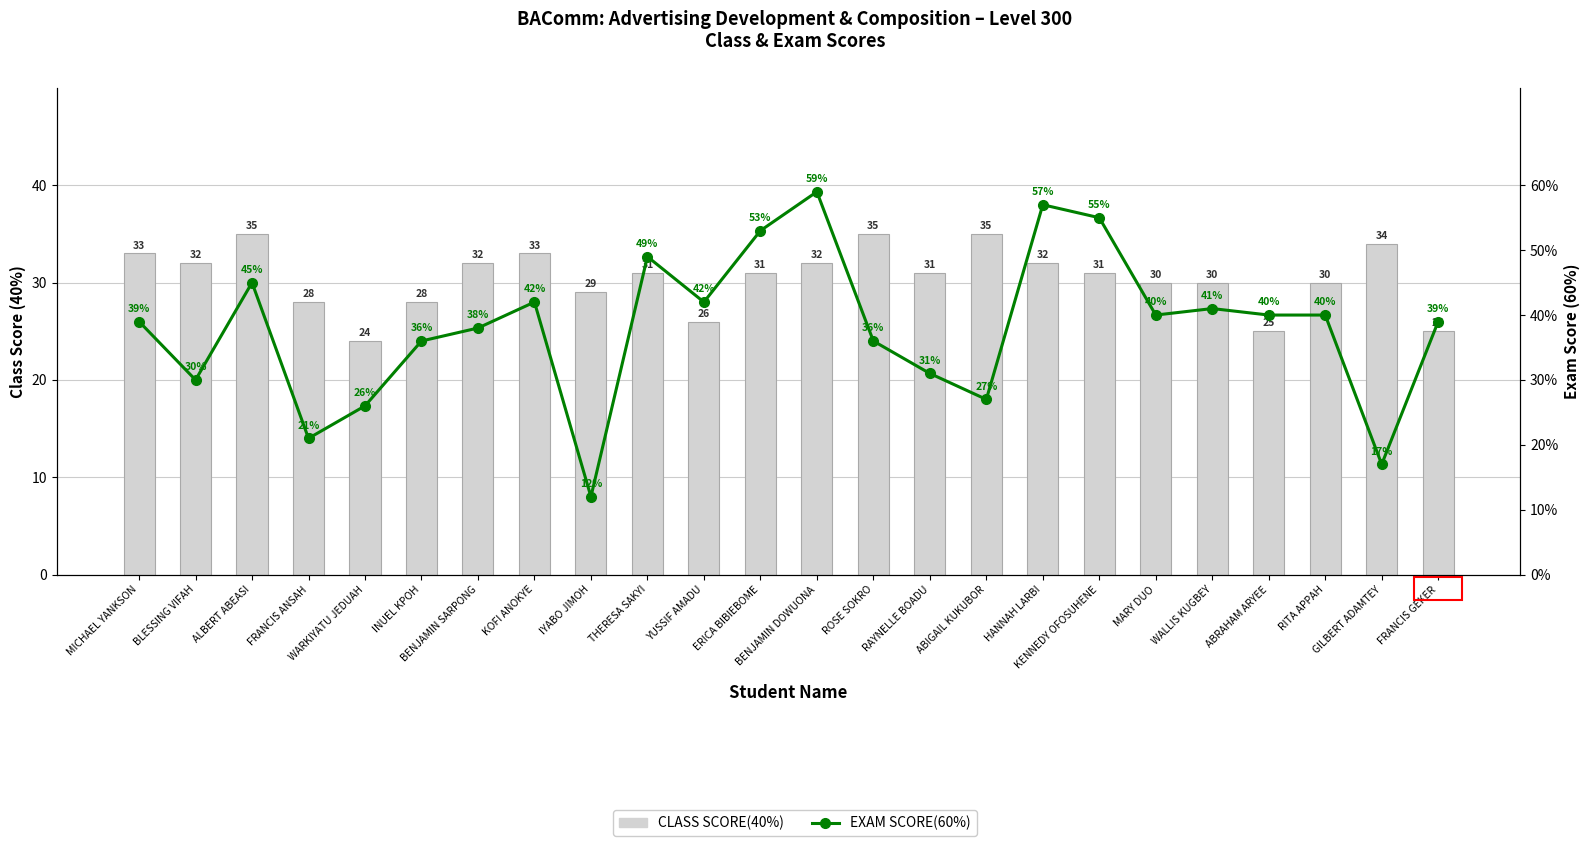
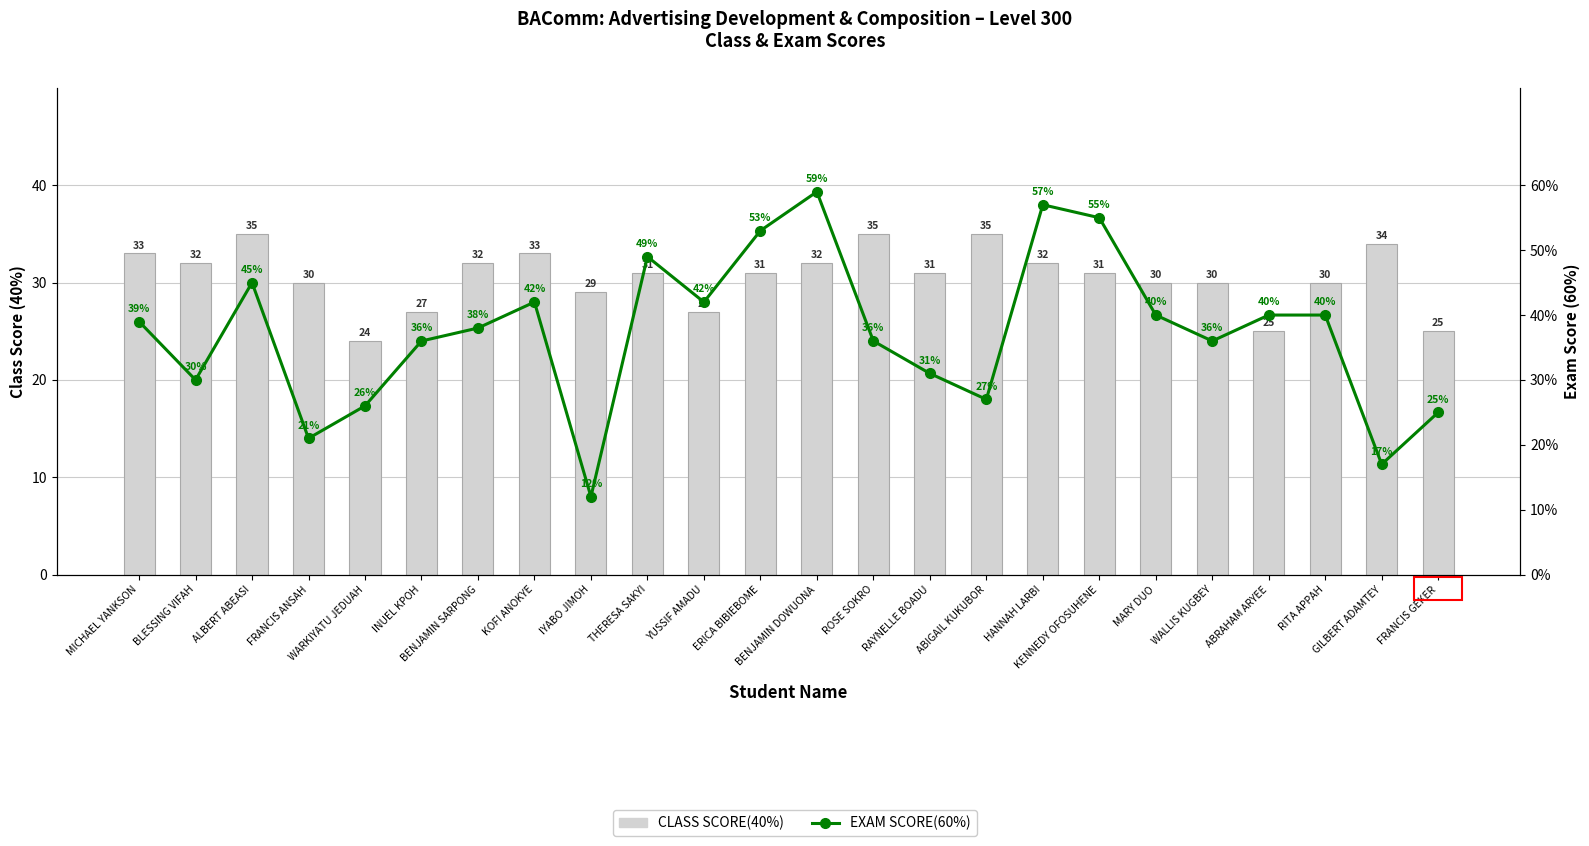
  {
    "CLASS SCORE(40%)": {
      "MICHAEL YANKSON": "33",
      "BLESSING VIFAH": "32",
      "ALBERT ABEASI": "35",
-     "FRANCIS ANSAH": "28",
+     "FRANCIS ANSAH": "30",
      "WARKIYATU JEDUAH": "24",
-     "INUEL KPOH": "28",
+     "INUEL KPOH": "27",
      "BENJAMIN SARPONG": "32",
      "KOFI ANOKYE": "33",
      "IYABO JIMOH": "29",
      "THERESA SAKYI": "31",
-     "YUSSIF AMADU": "26",
+     "YUSSIF AMADU": "27",
      "ERICA BIBIEBOME": "31",
      "BENJAMIN DOWUONA": "32",
      "ROSE SOKRO": "35",
      "RAYNELLE BOADU": "31",
      "ABIGAIL KUKUBOR": "35",
      "HANNAH LARBI": "32",
      "KENNEDY OFOSUHENE": "31",
      "MARY DUO": "30",
      "WALLIS KUGBEY": "30",
      "ABRAHAM ARYEE": "25",
      "RITA APPAH": "30",
      "GILBERT ADAMTEY": "34",
      "FRANCIS GEKER": "25"
    },
    "EXAM SCORE(60%)": {
      "MICHAEL YANKSON": "39%",
      "BLESSING VIFAH": "30%",
      "ALBERT ABEASI": "45%",
      "FRANCIS ANSAH": "21%",
      "WARKIYATU JEDUAH": "26%",
      "INUEL KPOH": "36%",
      "BENJAMIN SARPONG": "38%",
      "KOFI ANOKYE": "42%",
      "IYABO JIMOH": "12%",
      "THERESA SAKYI": "49%",
      "YUSSIF AMADU": "42%",
      "ERICA BIBIEBOME": "53%",
      "BENJAMIN DOWUONA": "59%",
      "ROSE SOKRO": "36%",
      "ABIGAIL KUKUBOR": "27%",
      "HANNAH LARBI": "57%",
      "KENNEDY OFOSUHENE": "55%",
      "MARY DUO": "40%",
-     "WALLIS KUGBEY": "41%",
+     "WALLIS KUGBEY": "36%",
      "ABRAHAM ARYEE": "40%",
      "RITA APPAH": "40%",
      "GILBERT ADAMTEY": "17%",
-     "FRANCIS GEKER": "39%"
+     "FRANCIS GEKER": "25%"
    }
  }
